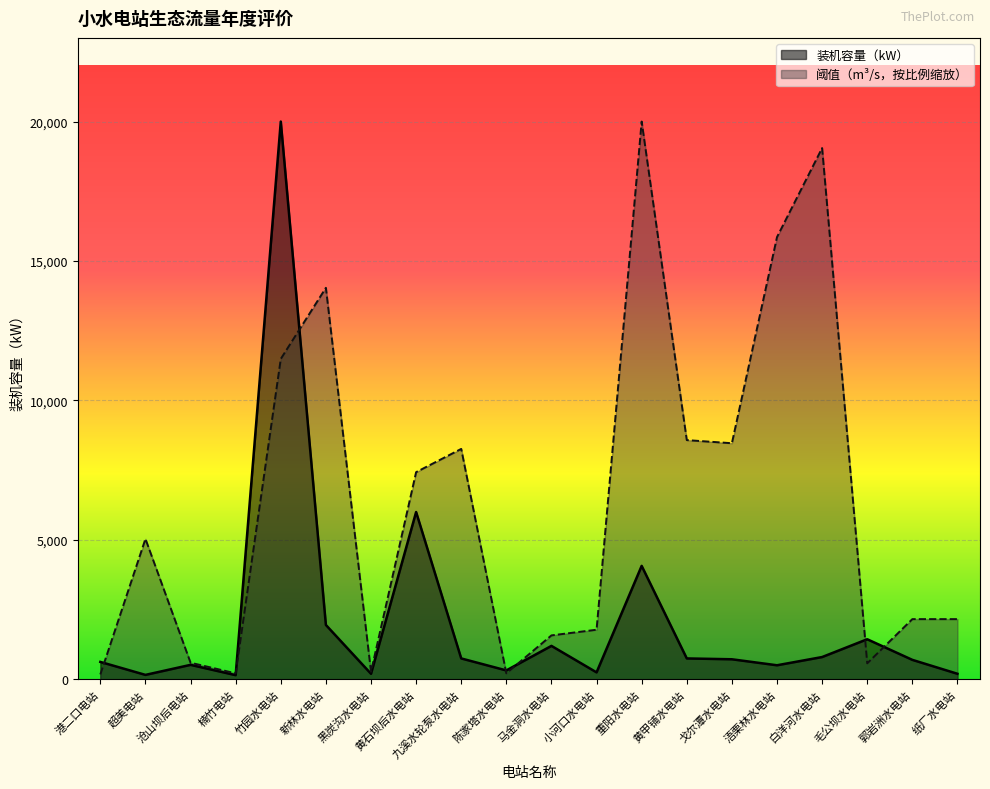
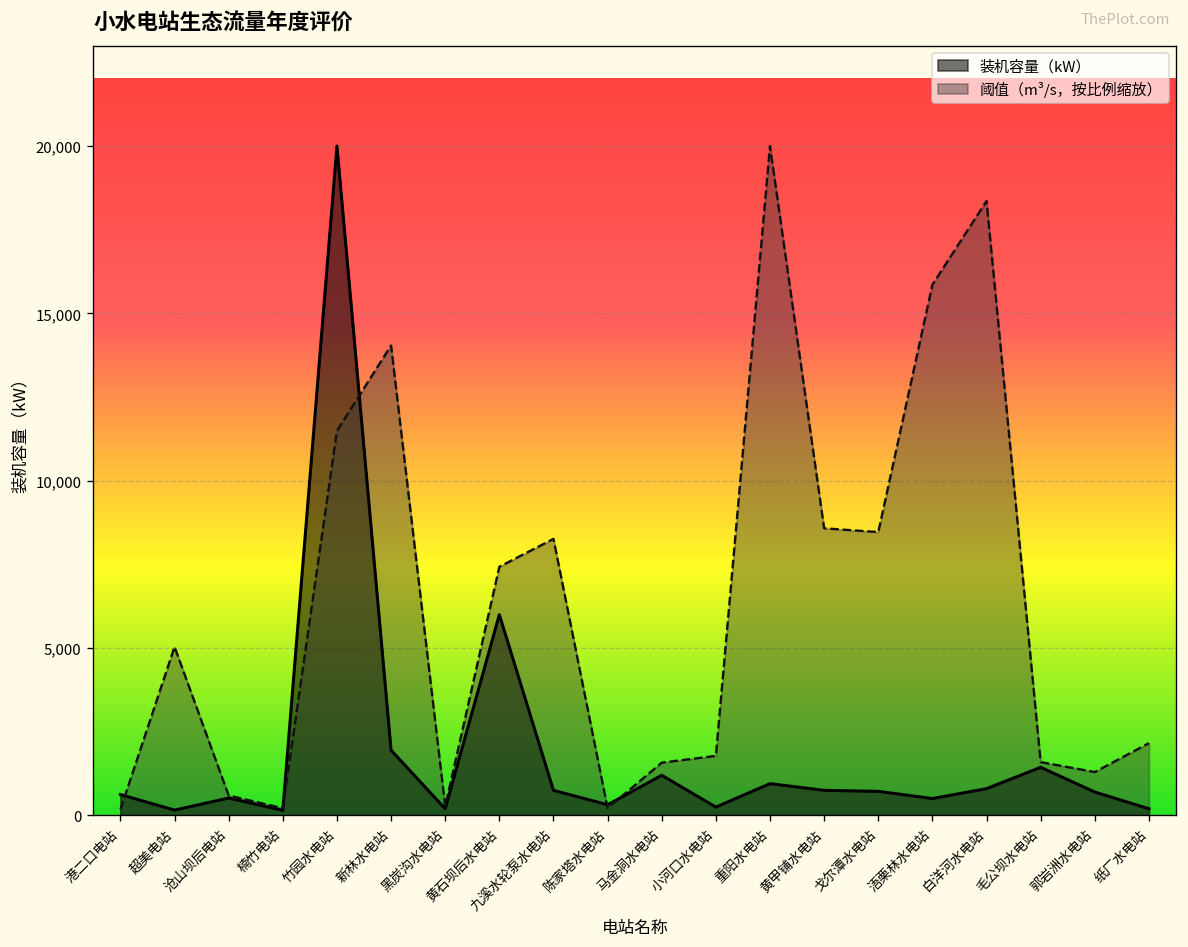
  {
    "装机容量（kW）": {
      "港二口电站": "600",
      "超美电站": "200",
      "竹园水电站": "20,000",
      "新林水电站": "2,000",
      "黄石坝后水电站": "6,000",
      "九溪水轮泵水电站": "800",
      "陈家塔水电站": "300",
      "马金洞水电站": "1,200",
      "小河口水电站": "300",
-     "重阳水电站": "4,100",
+     "重阳水电站": "1,000",
      "黄甲铺水电站": "800",
      "戈尔潭水电站": "700",
      "浯栗林水电站": "500",
      "白洋河水电站": "800",
      "毛公坝水电站": "1,400",
      "郭岩洲水电站": "700",
      "纸厂水电站": "200"
    },
    "阈值（m³/s，按比例缩放）": {
      "港二口电站": "200",
      "超美电站": "5,000",
      "竹园水电站": "11,500",
      "新林水电站": "14,000",
      "黄石坝后水电站": "7,400",
      "九溪水轮泵水电站": "8,300",
      "陈家塔水电站": "200",
      "马金洞水电站": "1,600",
      "小河口水电站": "1,800",
      "重阳水电站": "20,000",
      "黄甲铺水电站": "8,600",
      "戈尔潭水电站": "8,500",
      "浯栗林水电站": "15,900",
-     "白洋河水电站": "19,000",
-     "毛公坝水电站": "600",
-     "郭岩洲水电站": "2,200",
+     "白洋河水电站": "18,400",
+     "毛公坝水电站": "1,600",
+     "郭岩洲水电站": "1,300",
      "纸厂水电站": "2,200"
    }
  }
